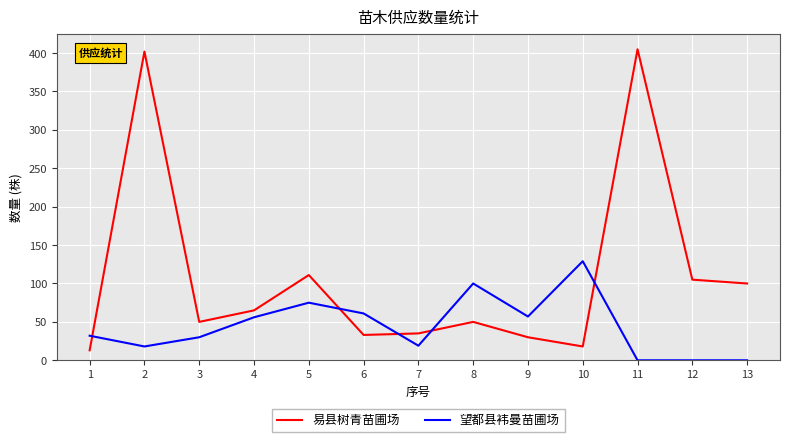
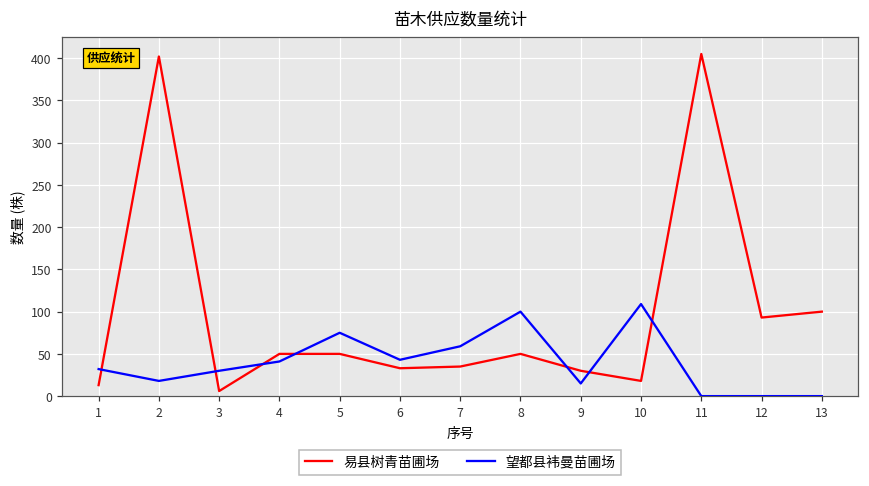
  {
    "易县树青苗圃场": {
      "1": 10,
      "2": 400,
-     "3": 50,
-     "4": 70,
-     "5": 110,
+     "3": 10,
+     "4": 50,
+     "5": 50,
      "6": 30,
      "7": 40,
      "8": 50,
      "9": 30,
      "10": 20,
      "11": 410,
-     "12": 110,
+     "12": 90,
      "13": 100
    },
    "望都县袆曼苗圃场": {
      "1": 30,
      "2": 20,
      "3": 30,
-     "4": 60,
+     "4": 40,
      "5": 80,
-     "6": 60,
-     "7": 20,
+     "6": 40,
+     "7": 60,
      "8": 100,
-     "9": 60,
-     "10": 130,
+     "9": 20,
+     "10": 110,
      "11": 0,
      "12": 0,
      "13": 0
    }
  }
